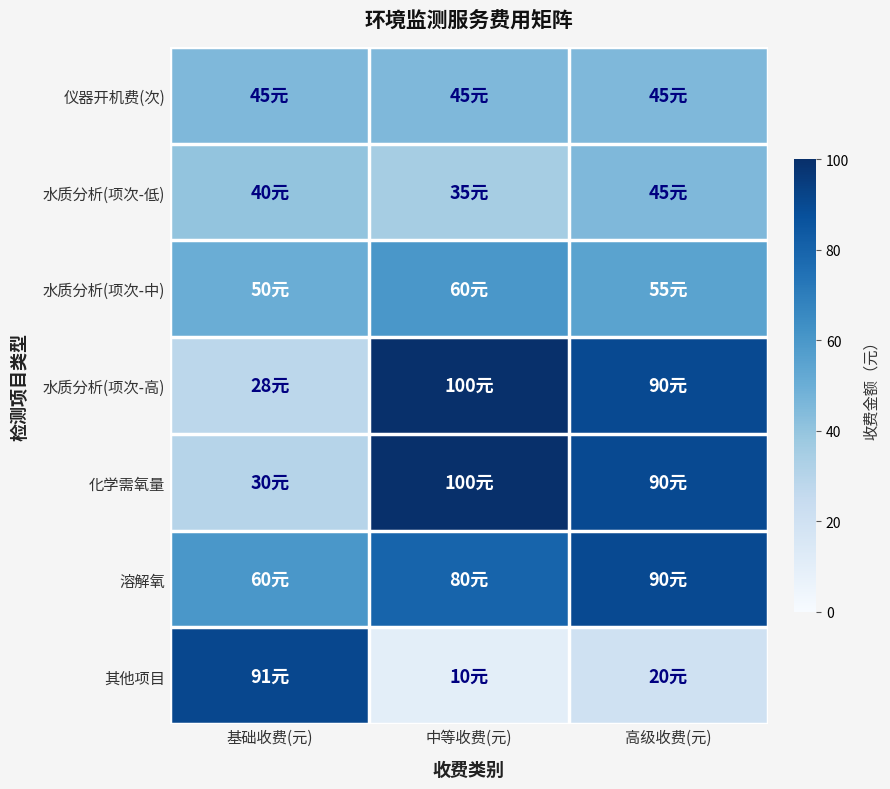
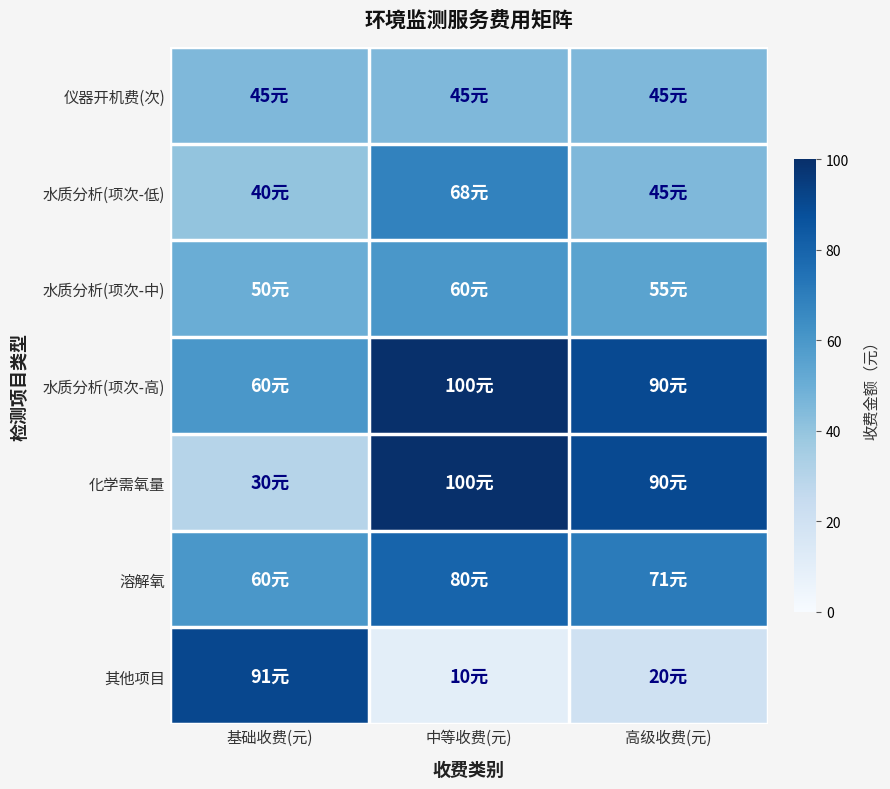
  {
    "仪器开机费(次)": {
      "基础收费(元)": "45元",
      "中等收费(元)": "45元",
      "高级收费(元)": "45元"
    },
    "水质分析(项次-低)": {
      "基础收费(元)": "40元",
-     "中等收费(元)": "35元",
+     "中等收费(元)": "68元",
      "高级收费(元)": "45元"
    },
    "水质分析(项次-中)": {
      "基础收费(元)": "50元",
      "中等收费(元)": "60元",
      "高级收费(元)": "55元"
    },
    "水质分析(项次-高)": {
-     "基础收费(元)": "28元",
+     "基础收费(元)": "60元",
      "中等收费(元)": "100元",
      "高级收费(元)": "90元"
    },
    "化学需氧量": {
      "基础收费(元)": "30元",
      "中等收费(元)": "100元",
      "高级收费(元)": "90元"
    },
    "溶解氧": {
      "基础收费(元)": "60元",
      "中等收费(元)": "80元",
-     "高级收费(元)": "90元"
+     "高级收费(元)": "71元"
    },
    "其他项目": {
      "基础收费(元)": "91元",
      "中等收费(元)": "10元",
      "高级收费(元)": "20元"
    }
  }
